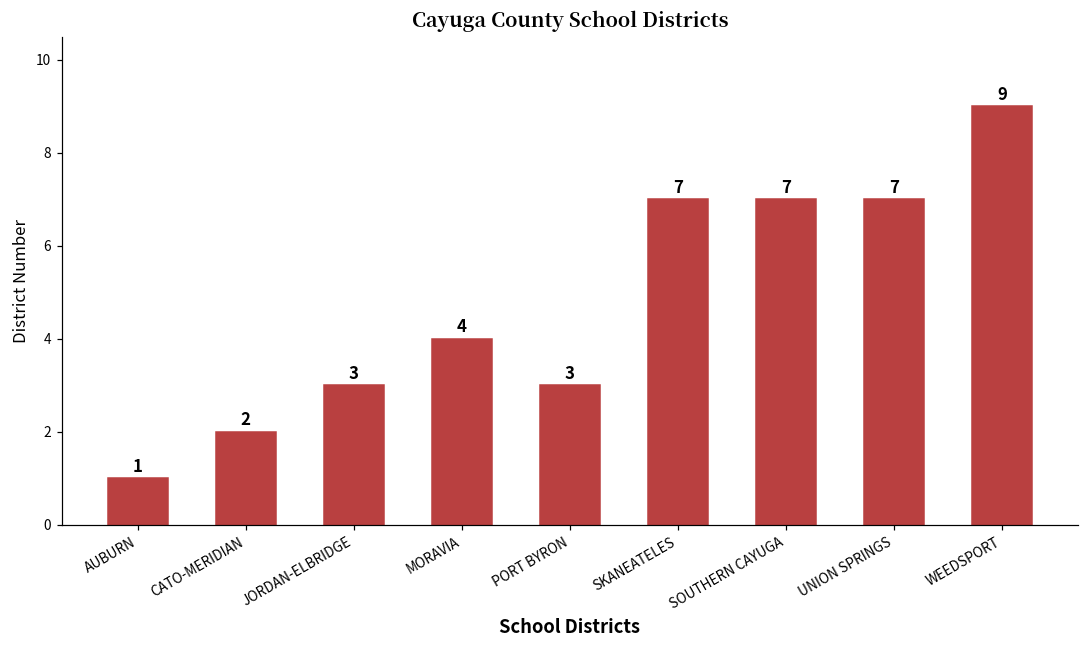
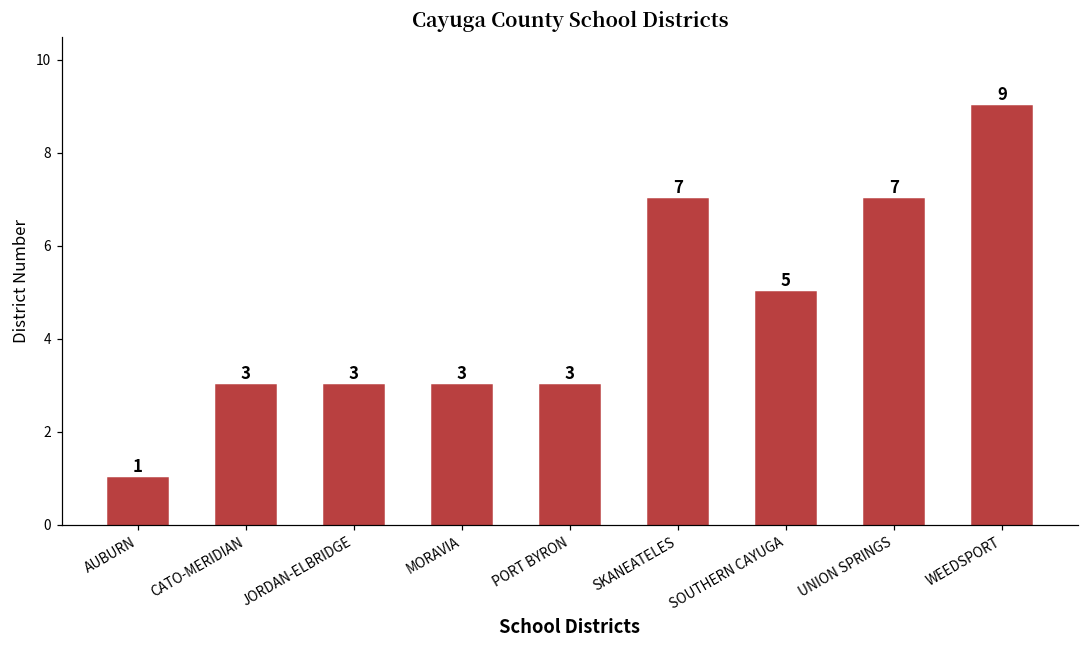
  {
    "AUBURN": 1,
-   "CATO-MERIDIAN": 2,
+   "CATO-MERIDIAN": 3,
    "JORDAN-ELBRIDGE": 3,
-   "MORAVIA": 4,
+   "MORAVIA": 3,
    "PORT BYRON": 3,
    "SKANEATELES": 7,
-   "SOUTHERN CAYUGA": 7,
+   "SOUTHERN CAYUGA": 5,
    "UNION SPRINGS": 7,
    "WEEDSPORT": 9
  }
